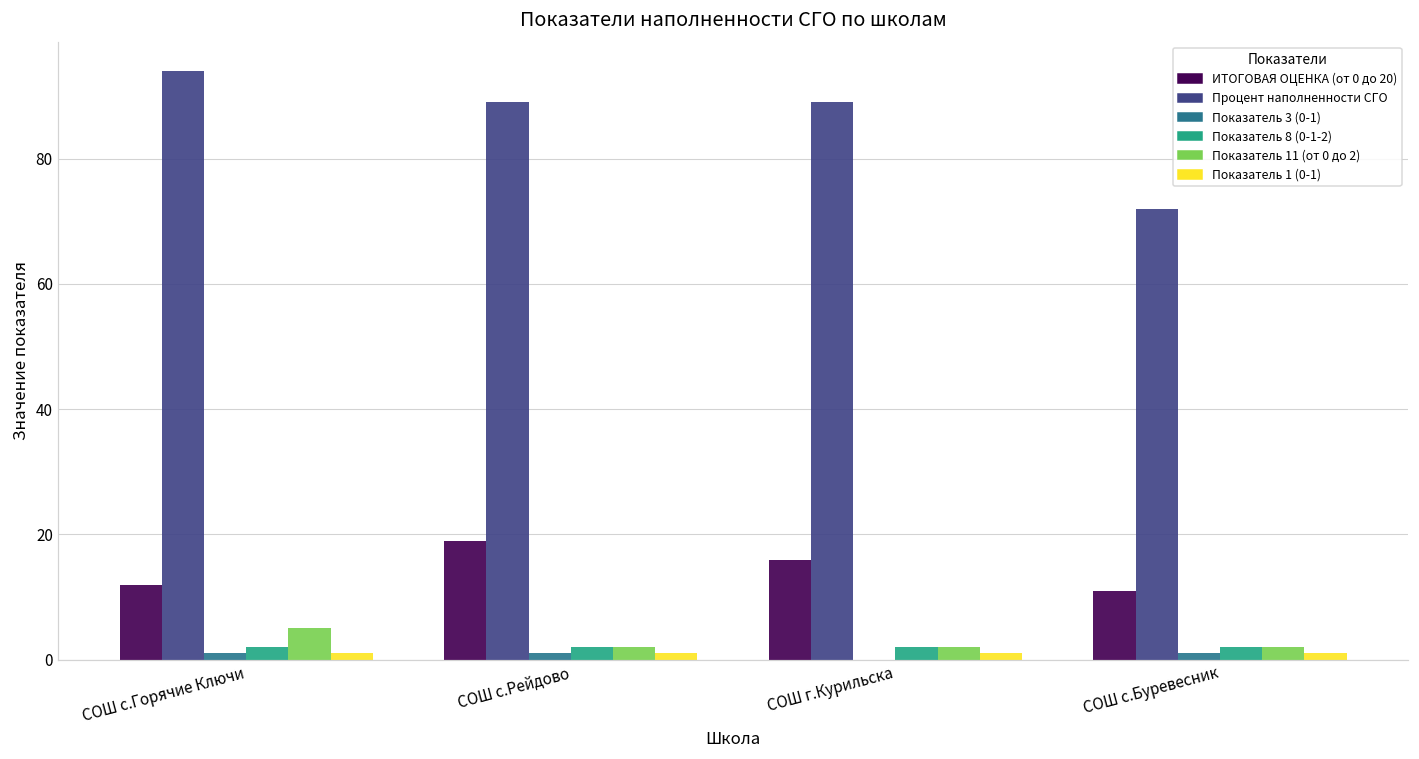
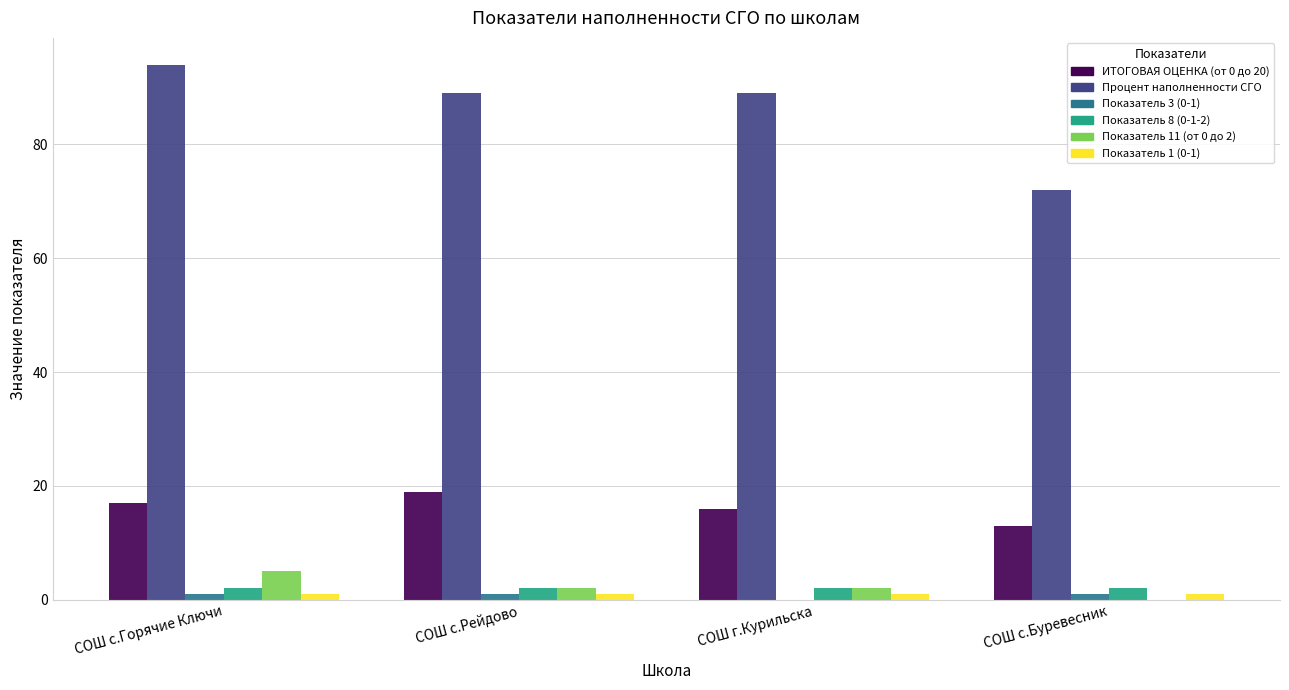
  {
    "ИТОГОВАЯ ОЦЕНКА (от 0 до 20)": {
-     "СОШ с.Горячие Ключи": 12,
+     "СОШ с.Горячие Ключи": 17,
      "СОШ с.Рейдово": 19,
      "СОШ г.Курильска": 16,
-     "СОШ с.Буревесник": 11
+     "СОШ с.Буревесник": 13
    },
    "Показатель 11 (от 0 до 2)": {
      "СОШ с.Горячие Ключи": 5,
      "СОШ с.Рейдово": 2,
      "СОШ г.Курильска": 2,
-     "СОШ с.Буревесник": 2
+     "СОШ с.Буревесник": 0
    },
    "Показатель 1 (0-1)": {
      "СОШ с.Горячие Ключи": 1,
      "СОШ с.Рейдово": 1,
      "СОШ г.Курильска": 1,
      "СОШ с.Буревесник": 1
    }
  }
